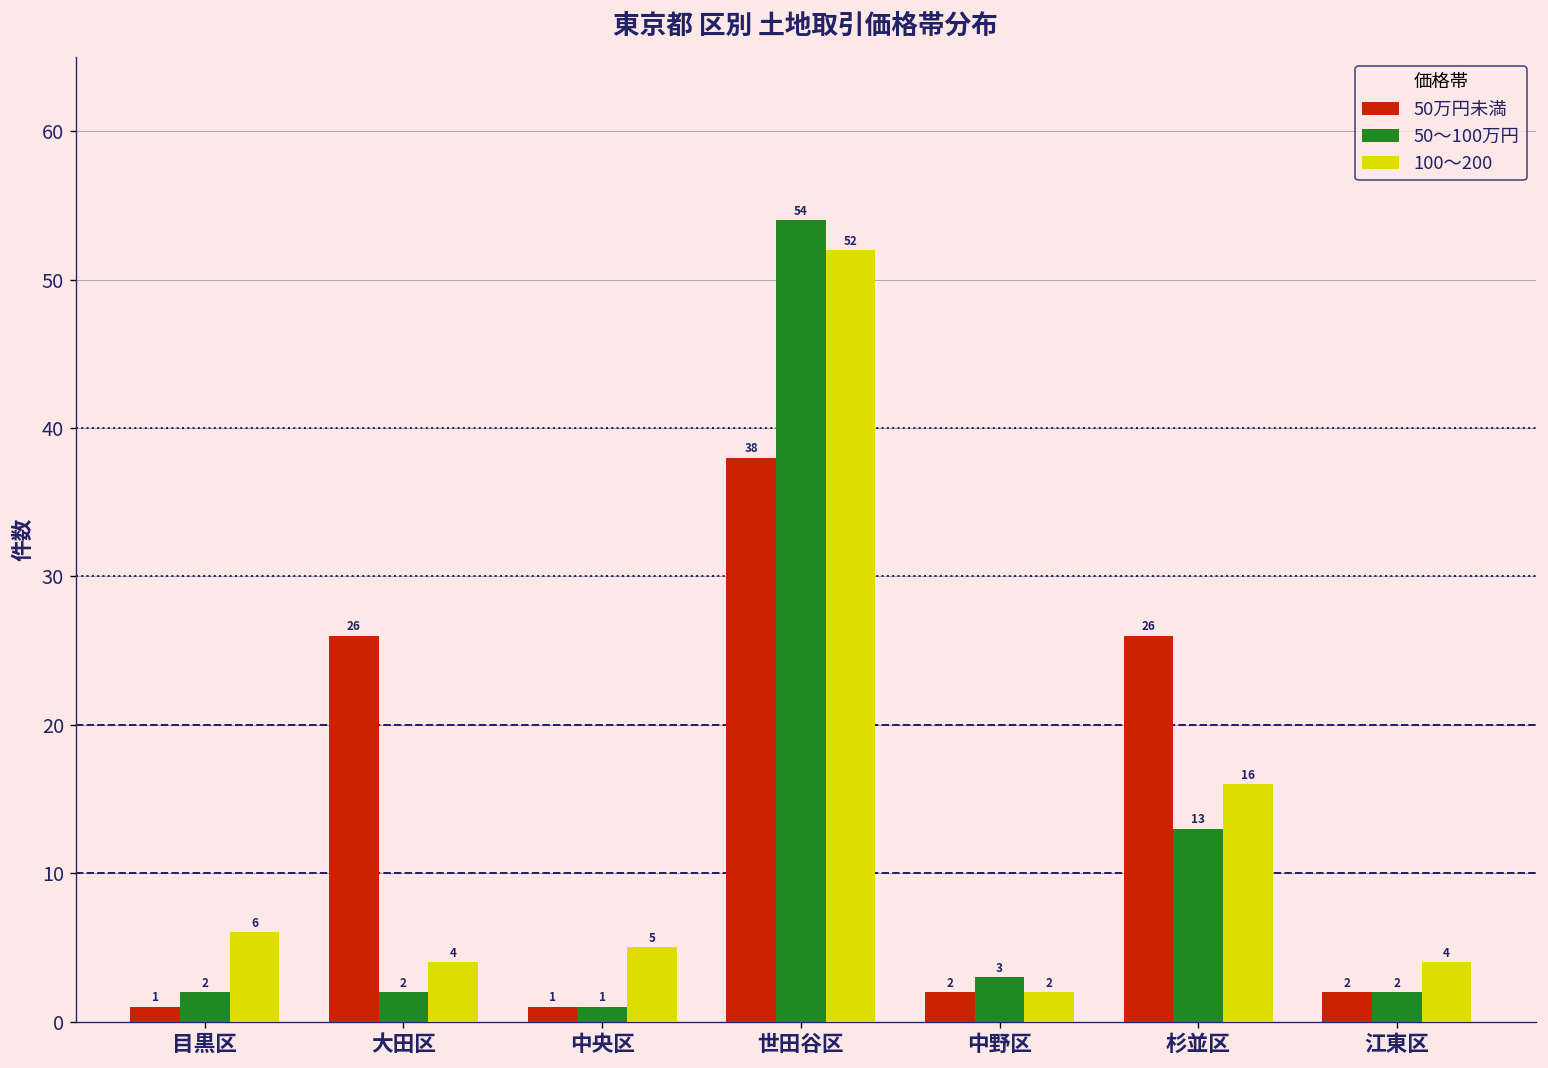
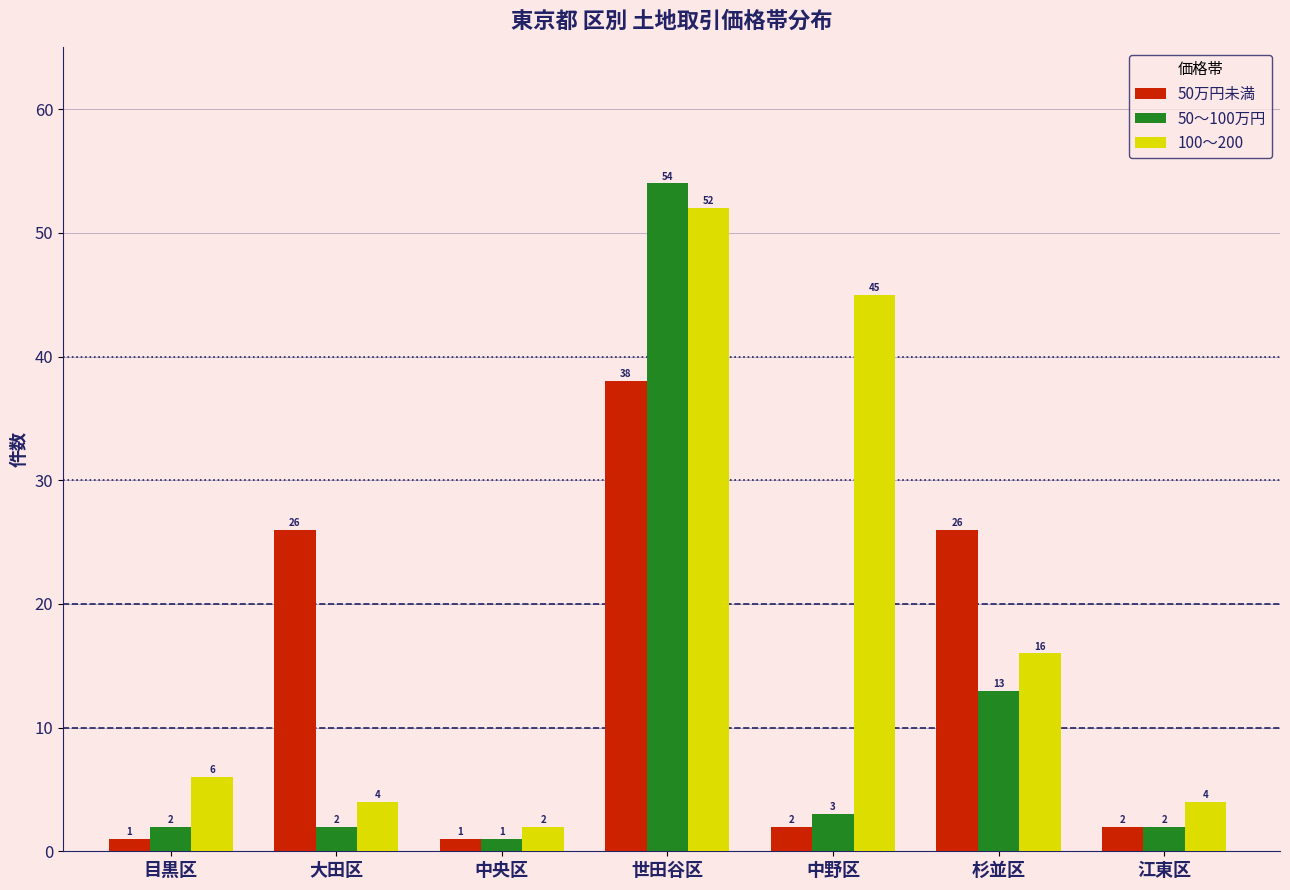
  {
    "50万円未満": {
      "目黒区": 1,
      "大田区": 26,
      "中央区": 1,
      "世田谷区": 38,
      "中野区": 2,
      "杉並区": 26,
      "江東区": 2
    },
    "50～100万円": {
      "目黒区": 2,
      "大田区": 2,
      "中央区": 1,
      "世田谷区": 54,
      "中野区": 3,
      "杉並区": 13,
      "江東区": 2
    },
    "100～200": {
      "目黒区": 6,
      "大田区": 4,
-     "中央区": 5,
+     "中央区": 2,
      "世田谷区": 52,
-     "中野区": 2,
+     "中野区": 45,
      "杉並区": 16,
      "江東区": 4
    }
  }
